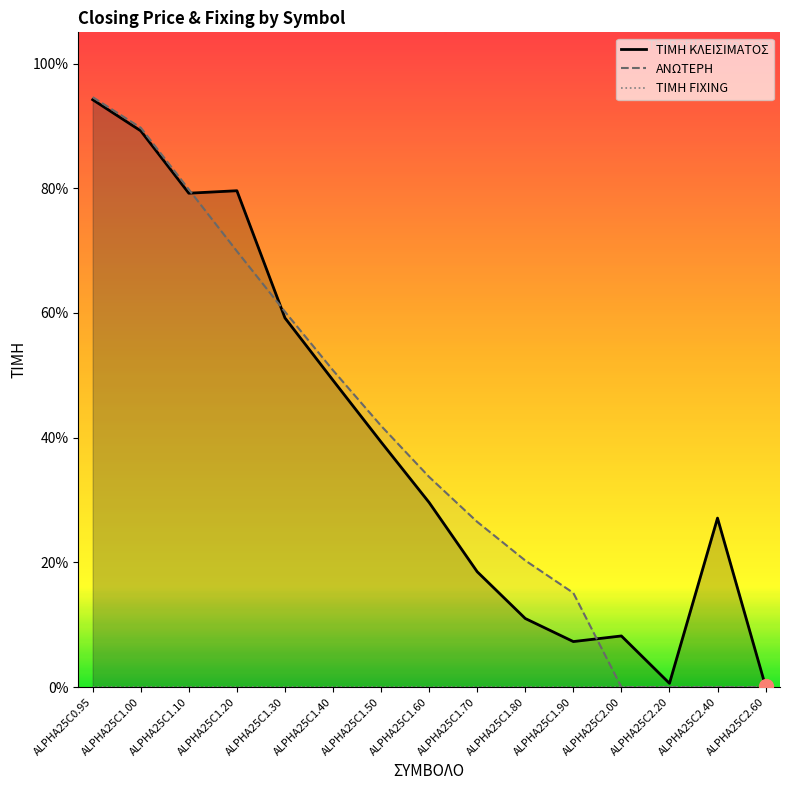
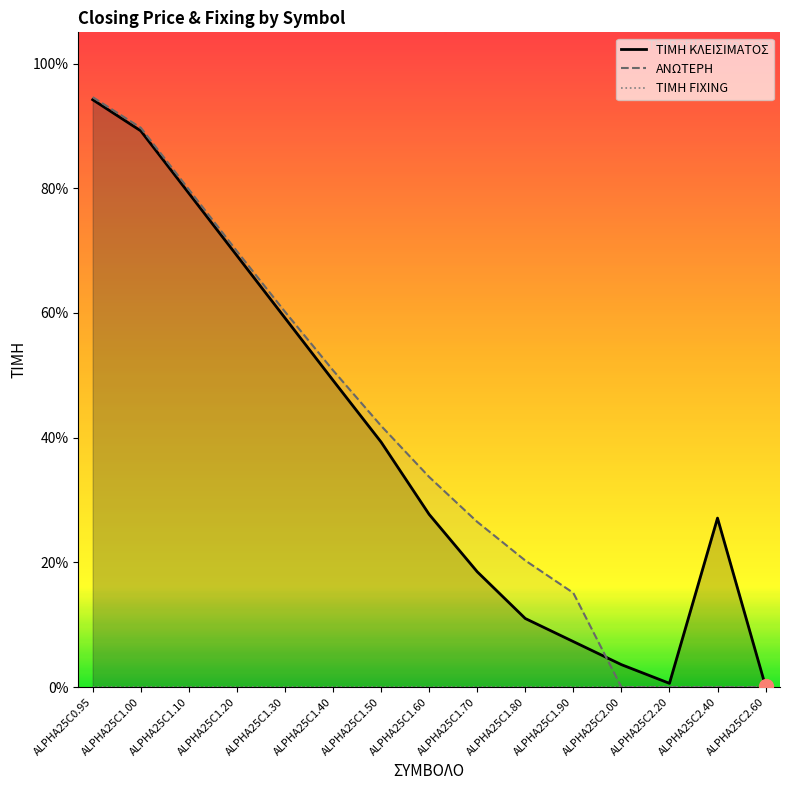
  {
    "ΤΙΜΗ ΚΛΕΙΣΙΜΑΤΟΣ": {
      "ALPHA25C1.00": "89%",
      "ALPHA25C1.10": "79%",
-     "ALPHA25C1.20": "80%",
+     "ALPHA25C1.20": "69%",
      "ALPHA25C1.30": "59%",
      "ALPHA25C1.40": "49%",
      "ALPHA25C1.50": "39%",
-     "ALPHA25C1.60": "30%",
+     "ALPHA25C1.60": "28%",
      "ALPHA25C1.70": "19%",
      "ALPHA25C1.80": "11%",
      "ALPHA25C1.90": "7%",
-     "ALPHA25C2.00": "8%",
+     "ALPHA25C2.00": "4%",
      "ALPHA25C2.20": "1%",
      "ALPHA25C2.40": "27%"
    }
  }
